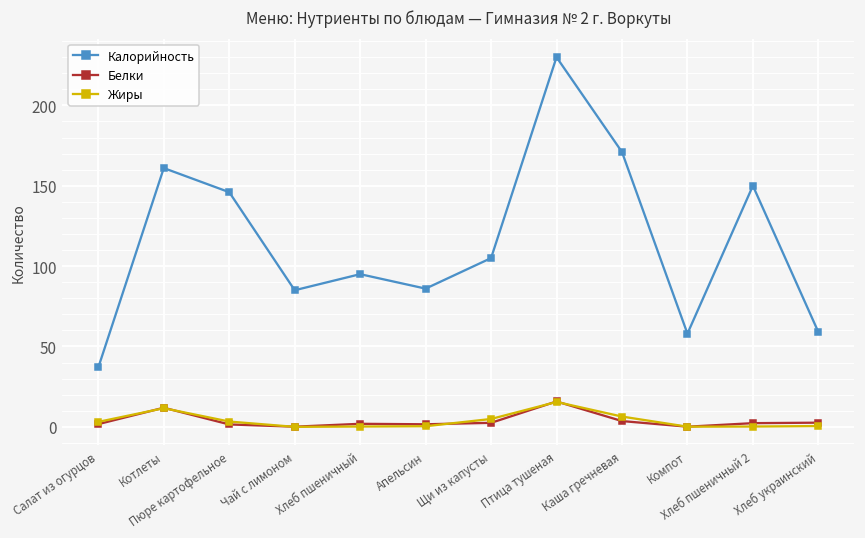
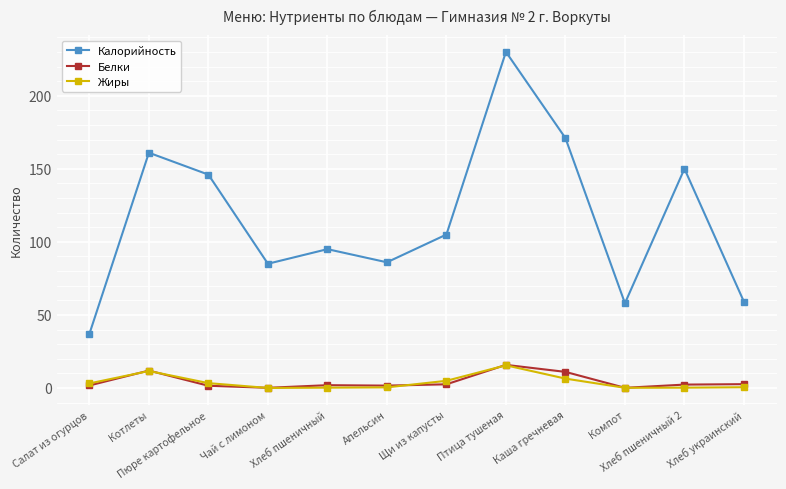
  {
    "Калорийность": {
      "Салат из огурцов": 37,
      "Котлеты": 161,
      "Пюре картофельное": 146,
      "Чай с лимоном": 85,
      "Хлеб пшеничный": 95,
      "Апельсин": 86,
      "Щи из капусты": 105,
      "Птица тушеная": 230,
      "Каша гречневая": 171,
      "Компот": 58,
      "Хлеб пшеничный 2": 150,
      "Хлеб украинский": 59
    },
    "Белки": {
      "Пюре картофельное": 2,
      "Щи из капусты": 3,
-     "Каша гречневая": 4,
+     "Каша гречневая": 11,
      "Хлеб пшеничный 2": 2,
      "Хлеб украинский": 3
    },
    "Жиры": {
      "Пюре картофельное": 3,
      "Щи из капусты": 5,
      "Каша гречневая": 6,
      "Хлеб пшеничный 2": 0,
      "Хлеб украинский": 1
    }
  }
